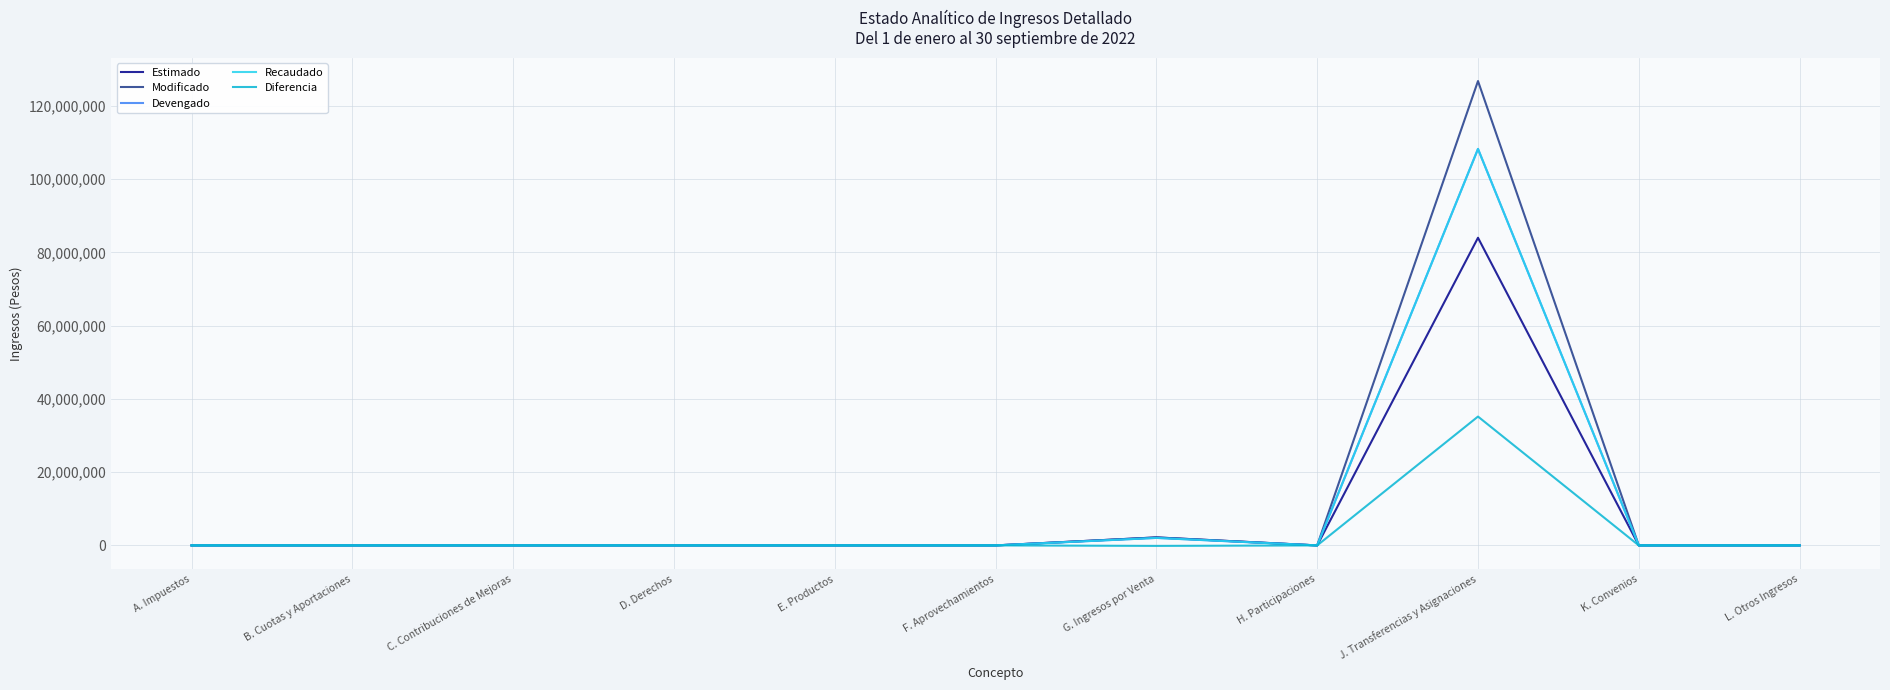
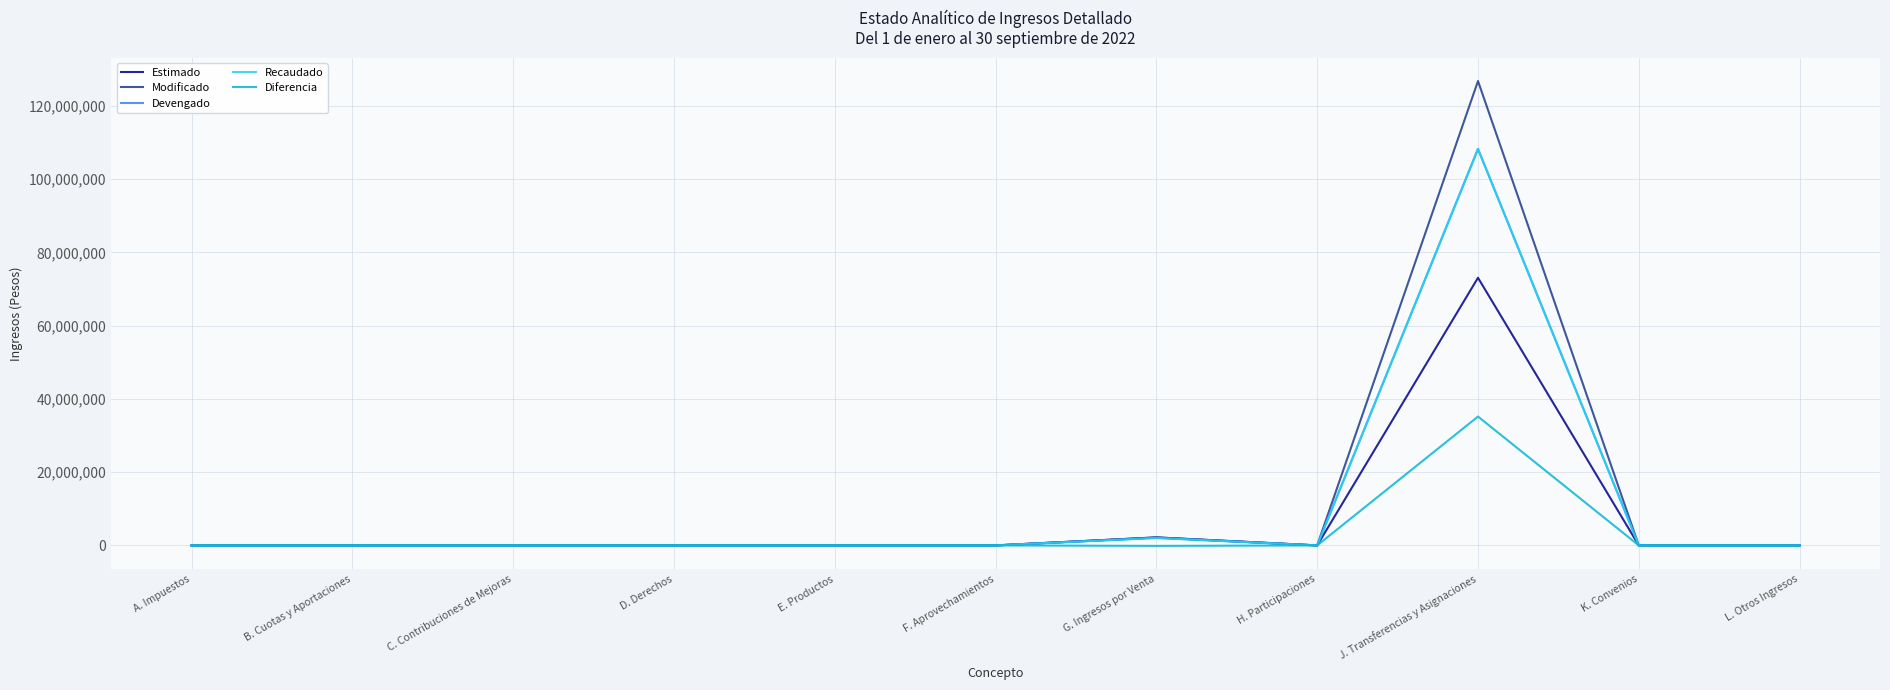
  {
    "Estimado": {
-     "J. Transferencias y Asignaciones": "84,000,000"
+     "J. Transferencias y Asignaciones": "73,000,000"
    },
    "Modificado": {
      "J. Transferencias y Asignaciones": "127,000,000"
    }
  }
